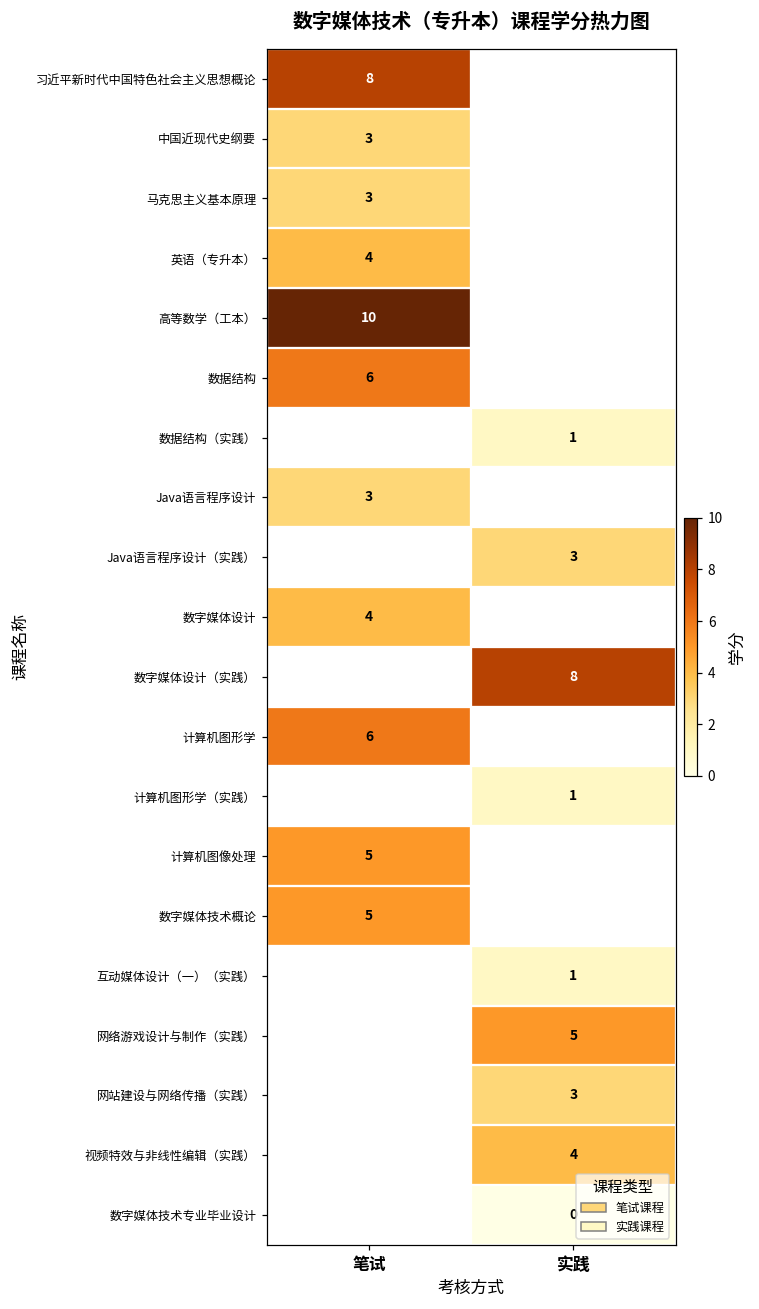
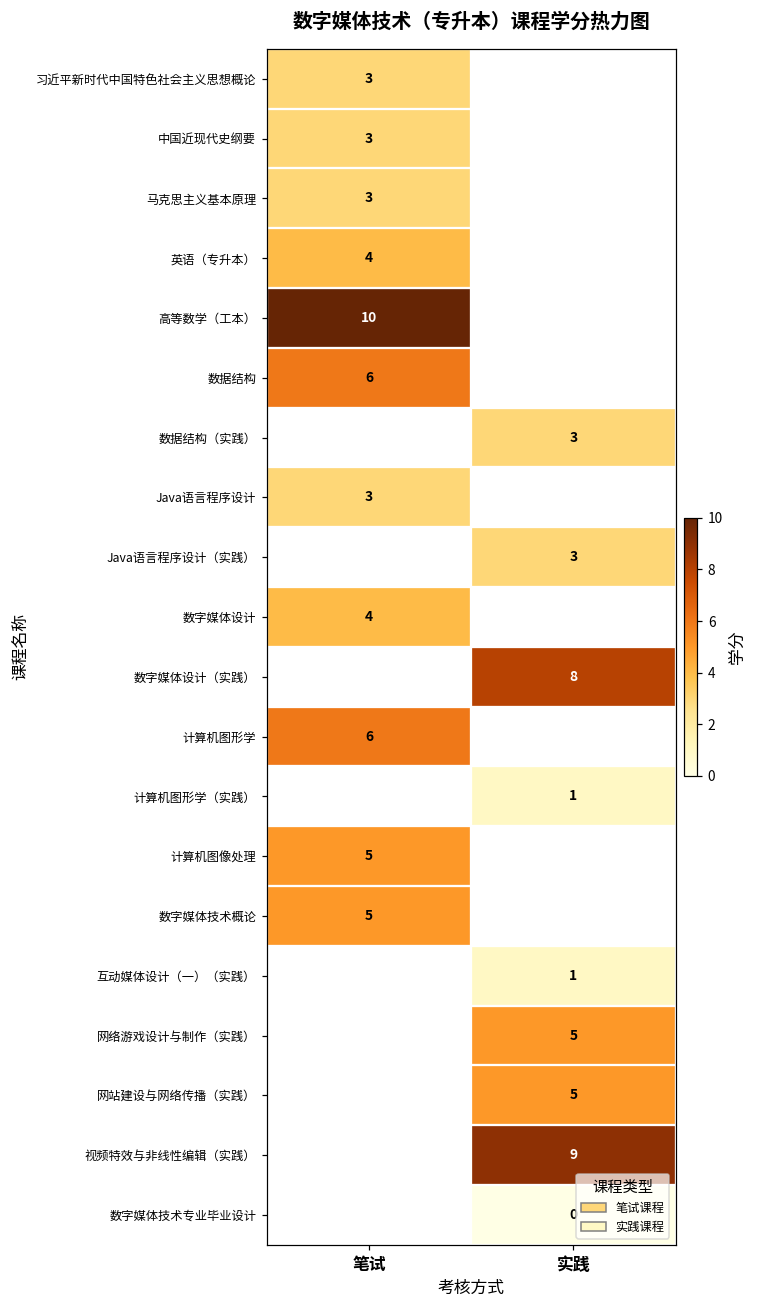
  {
    "习近平新时代中国特色社会主义思想概论": {
-     "笔试": 8
+     "笔试": 3
    },
    "中国近现代史纲要": {
      "笔试": 3
    },
    "马克思主义基本原理": {
      "笔试": 3
    },
    "英语（专升本）": {
      "笔试": 4
    },
    "高等数学（工本）": {
      "笔试": 10
    },
    "数据结构": {
      "笔试": 6
    },
    "数据结构（实践）": {
-     "实践": 1
+     "实践": 3
    },
    "Java语言程序设计": {
      "笔试": 3
    },
    "Java语言程序设计（实践）": {
      "实践": 3
    },
    "数字媒体设计": {
      "笔试": 4
    },
    "数字媒体设计（实践）": {
      "实践": 8
    },
    "计算机图形学": {
      "笔试": 6
    },
    "计算机图形学（实践）": {
      "实践": 1
    },
    "计算机图像处理": {
      "笔试": 5
    },
    "数字媒体技术概论": {
      "笔试": 5
    },
    "互动媒体设计（一）（实践）": {
      "实践": 1
    },
    "网络游戏设计与制作（实践）": {
      "实践": 5
    },
    "网站建设与网络传播（实践）": {
-     "实践": 3
+     "实践": 5
    },
    "视频特效与非线性编辑（实践）": {
-     "实践": 4
+     "实践": 9
    }
  }
